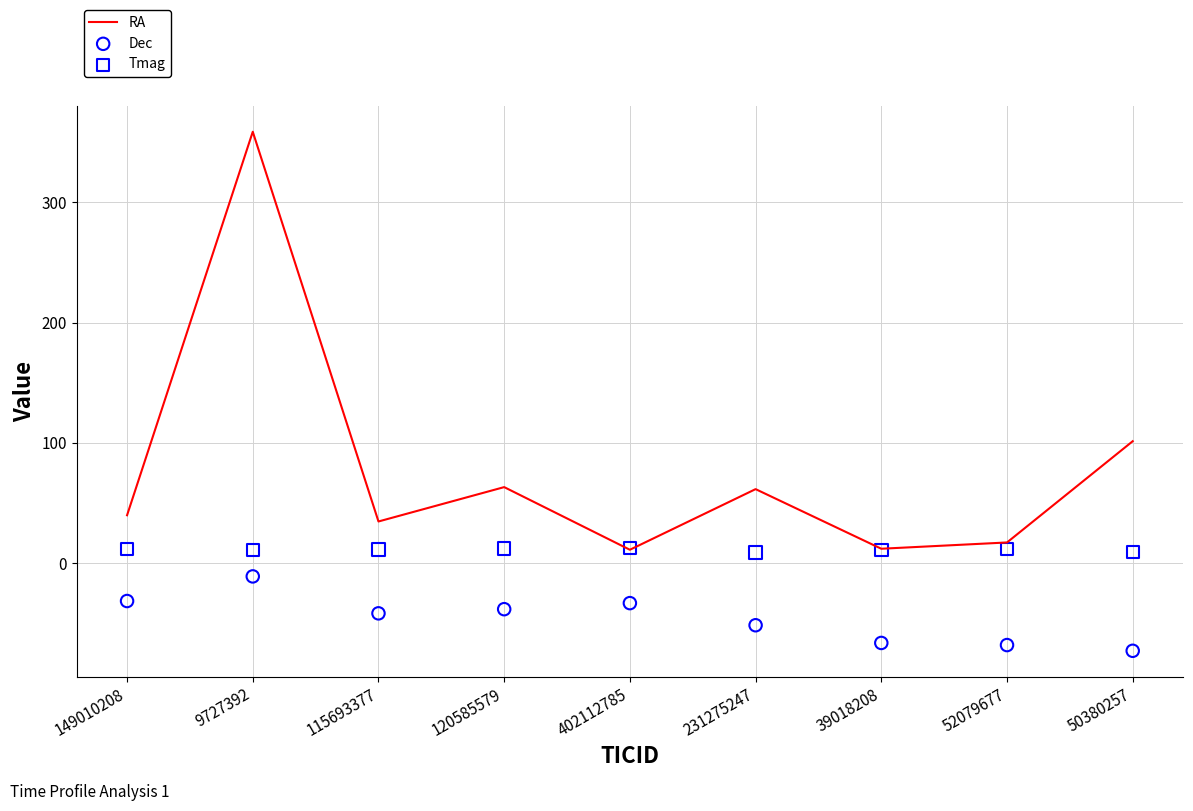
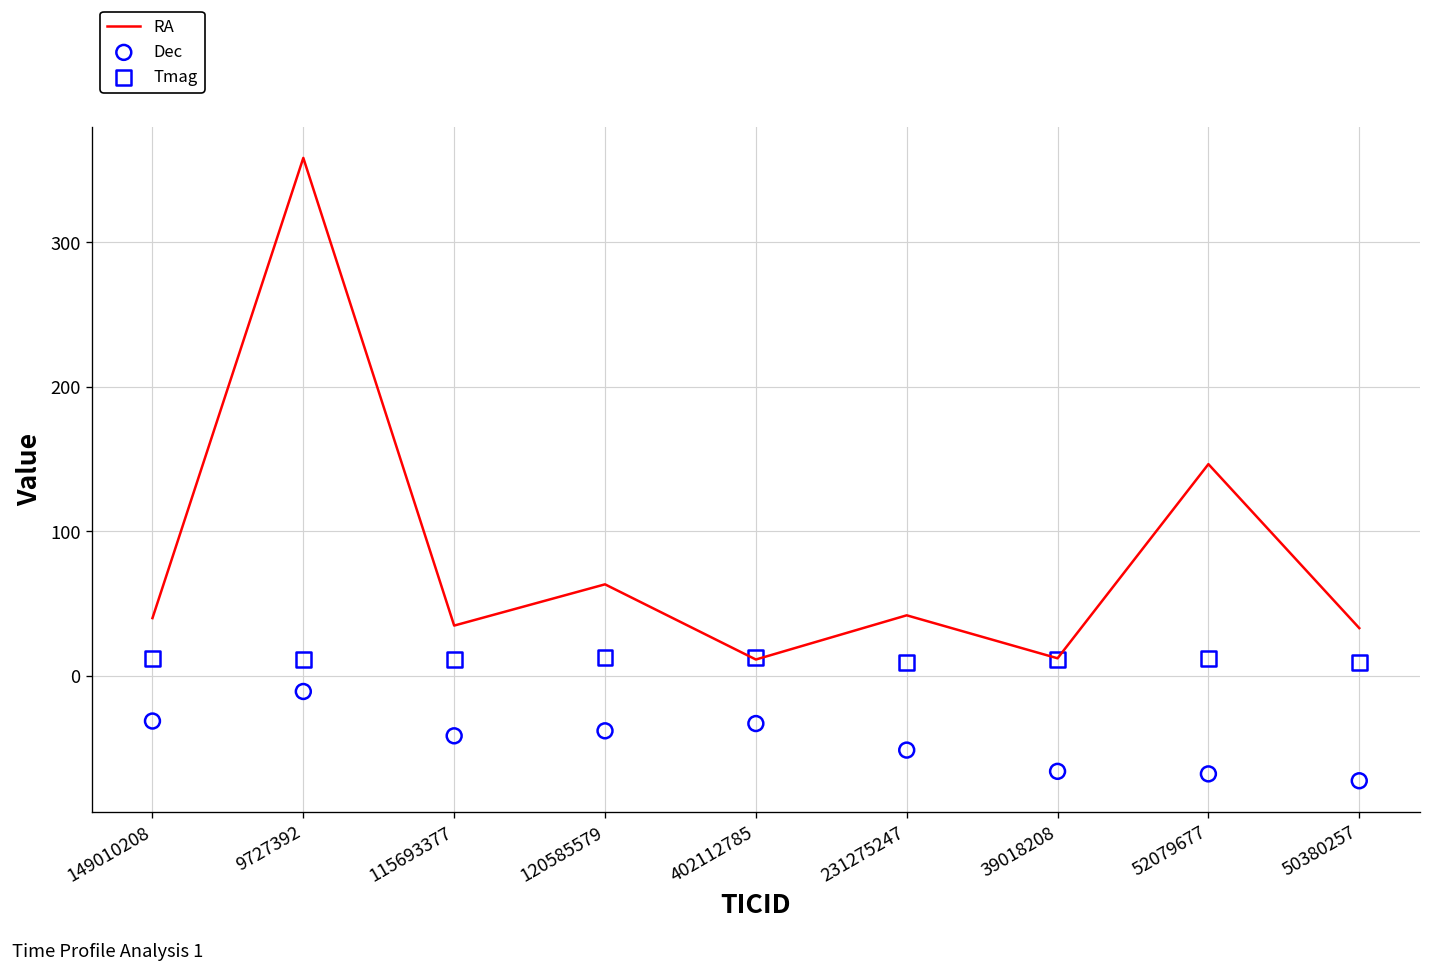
  {
    "RA": {
      "149010208": 40,
      "9727392": 358,
      "115693377": 35,
      "120585579": 63,
-     "231275247": 62,
-     "52079677": 17,
-     "50380257": 101
+     "231275247": 42,
+     "52079677": 146,
+     "50380257": 33
    }
  }
